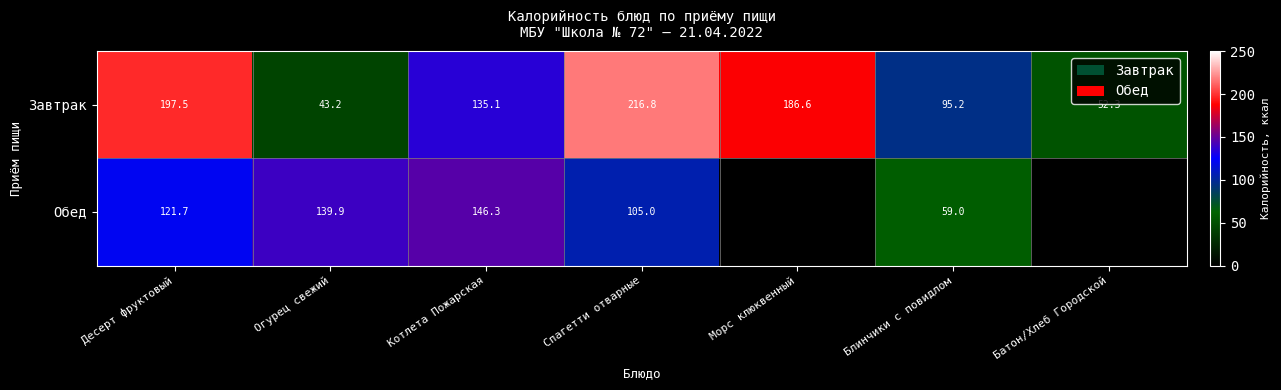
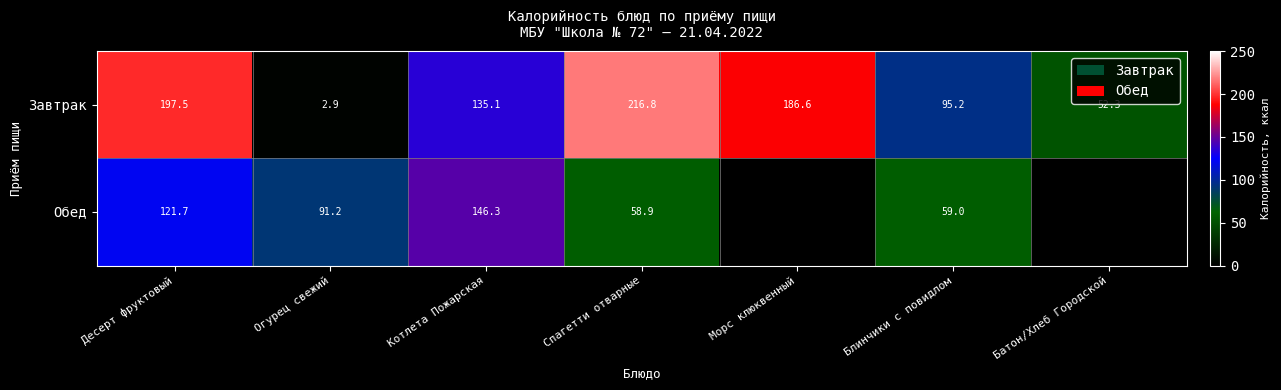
  {
    "Завтрак": {
      "Десерт фруктовый": 197.5,
-     "Огурец свежий": 43.2,
+     "Огурец свежий": 2.9,
      "Котлета Пожарская": 135.1,
      "Спагетти отварные": 216.8,
      "Морс клюквенный": 186.6,
      "Блинчики с повидлом": 95.2
    },
    "Обед": {
      "Десерт фруктовый": 121.7,
-     "Огурец свежий": 139.9,
+     "Огурец свежий": 91.2,
      "Котлета Пожарская": 146.3,
-     "Спагетти отварные": 105.0,
+     "Спагетти отварные": 58.9,
      "Блинчики с повидлом": 59.0
    }
  }
